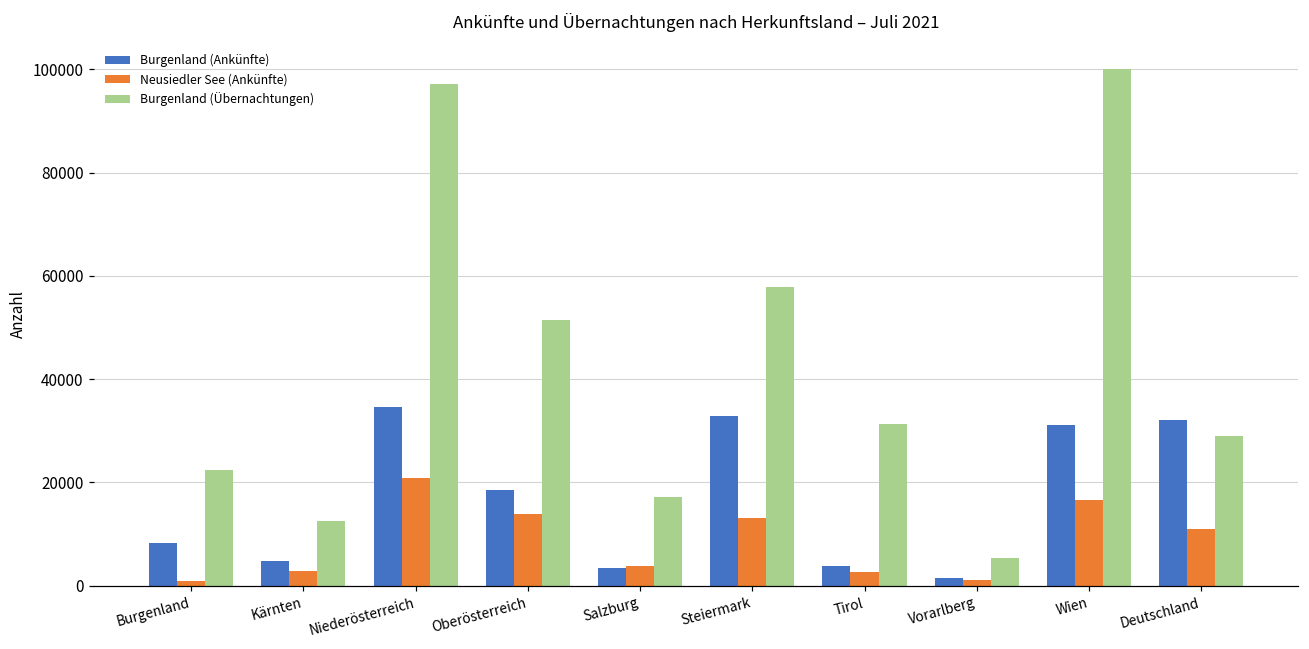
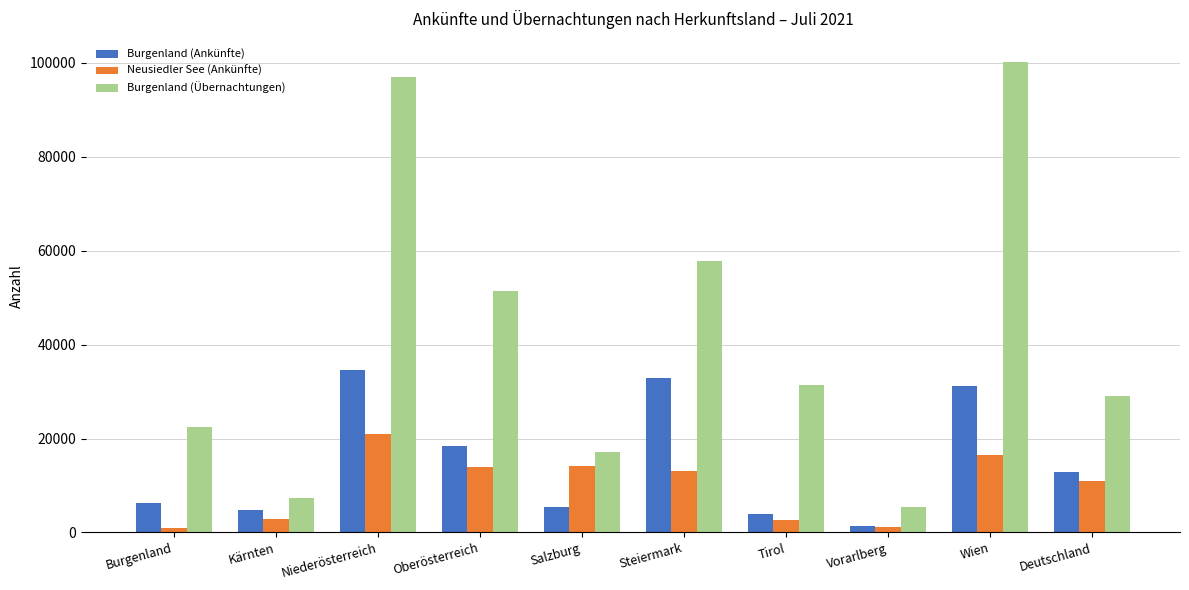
  {
    "Burgenland (Ankünfte)": {
-     "Burgenland": 8000,
+     "Burgenland": 6000,
      "Kärnten": 5000,
      "Niederösterreich": 35000,
      "Oberösterreich": 18000,
-     "Salzburg": 3000,
+     "Salzburg": 5000,
      "Steiermark": 33000,
      "Tirol": 4000,
      "Vorarlberg": 1000,
      "Wien": 31000,
-     "Deutschland": 32000
+     "Deutschland": 13000
    },
    "Neusiedler See (Ankünfte)": {
      "Burgenland": 1000,
      "Kärnten": 3000,
      "Niederösterreich": 21000,
      "Oberösterreich": 14000,
-     "Salzburg": 4000,
+     "Salzburg": 14000,
      "Steiermark": 13000,
      "Tirol": 3000,
      "Vorarlberg": 1000,
      "Wien": 17000,
      "Deutschland": 11000
    },
    "Burgenland (Übernachtungen)": {
      "Burgenland": 22000,
-     "Kärnten": 12000,
+     "Kärnten": 7000,
      "Niederösterreich": 97000,
      "Oberösterreich": 51000,
      "Salzburg": 17000,
      "Steiermark": 58000,
      "Tirol": 31000,
      "Vorarlberg": 5000,
      "Wien": 100000,
      "Deutschland": 29000
    }
  }
